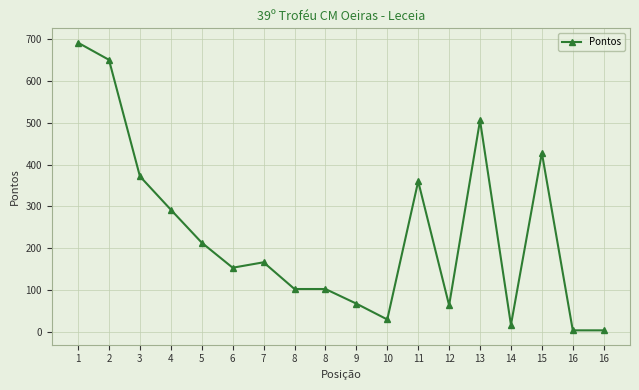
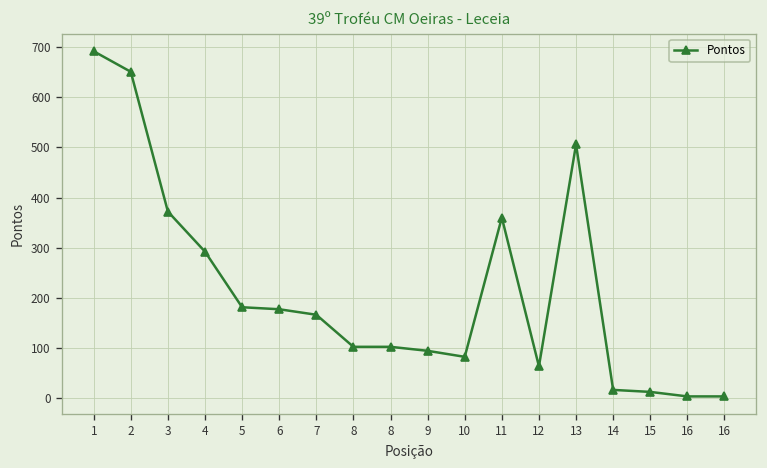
  {
    "1": 690,
    "2": 650,
    "3": 370,
    "4": 290,
-   "5": 210,
-   "6": 150,
+   "5": 180,
+   "6": 180,
    "7": 170,
-   "9": 70,
-   "10": 30,
+   "9": 90,
+   "10": 80,
    "11": 360,
    "12": 60,
    "13": 510,
    "14": 20,
-   "15": 430
+   "15": 10
  }
